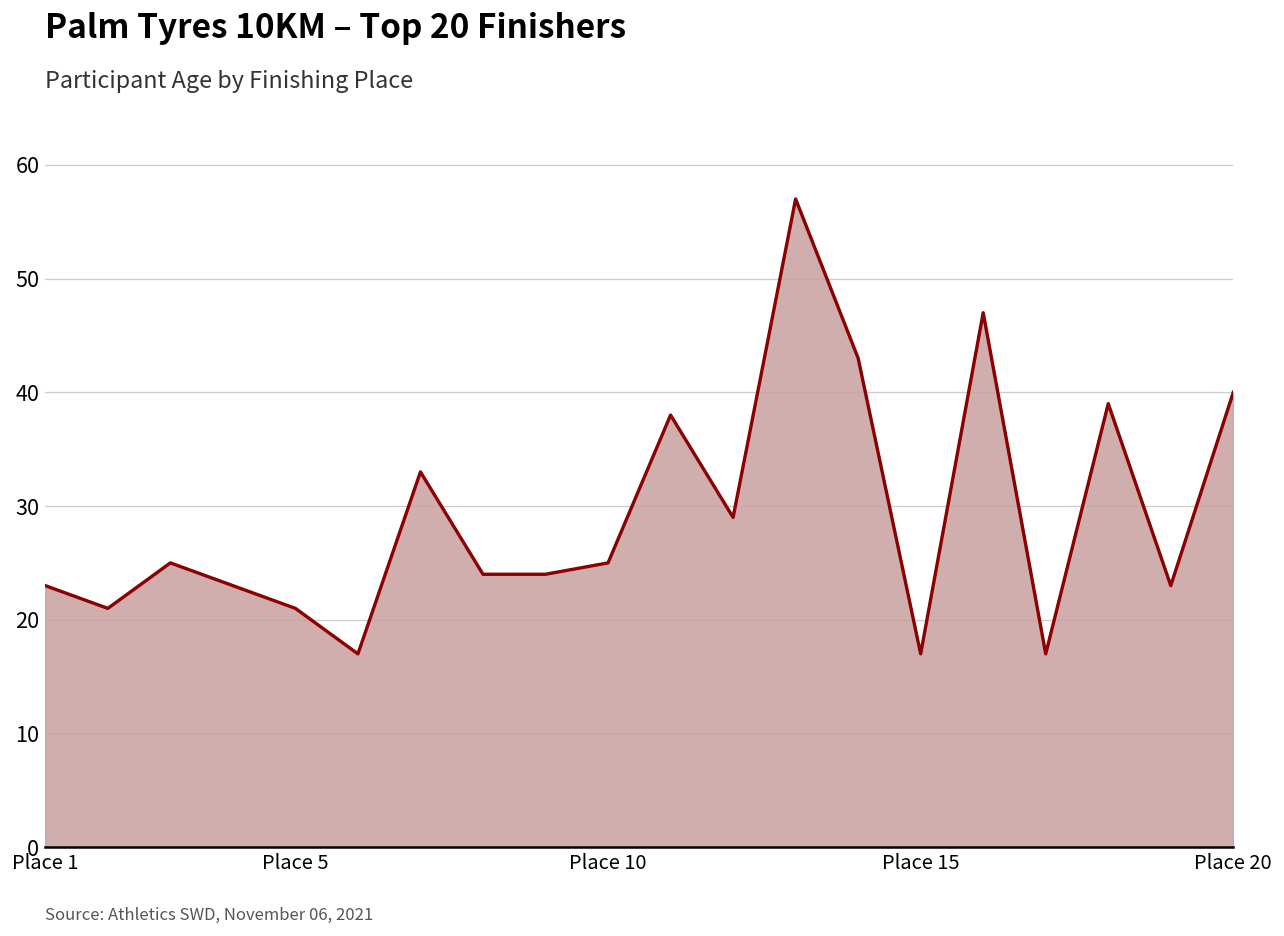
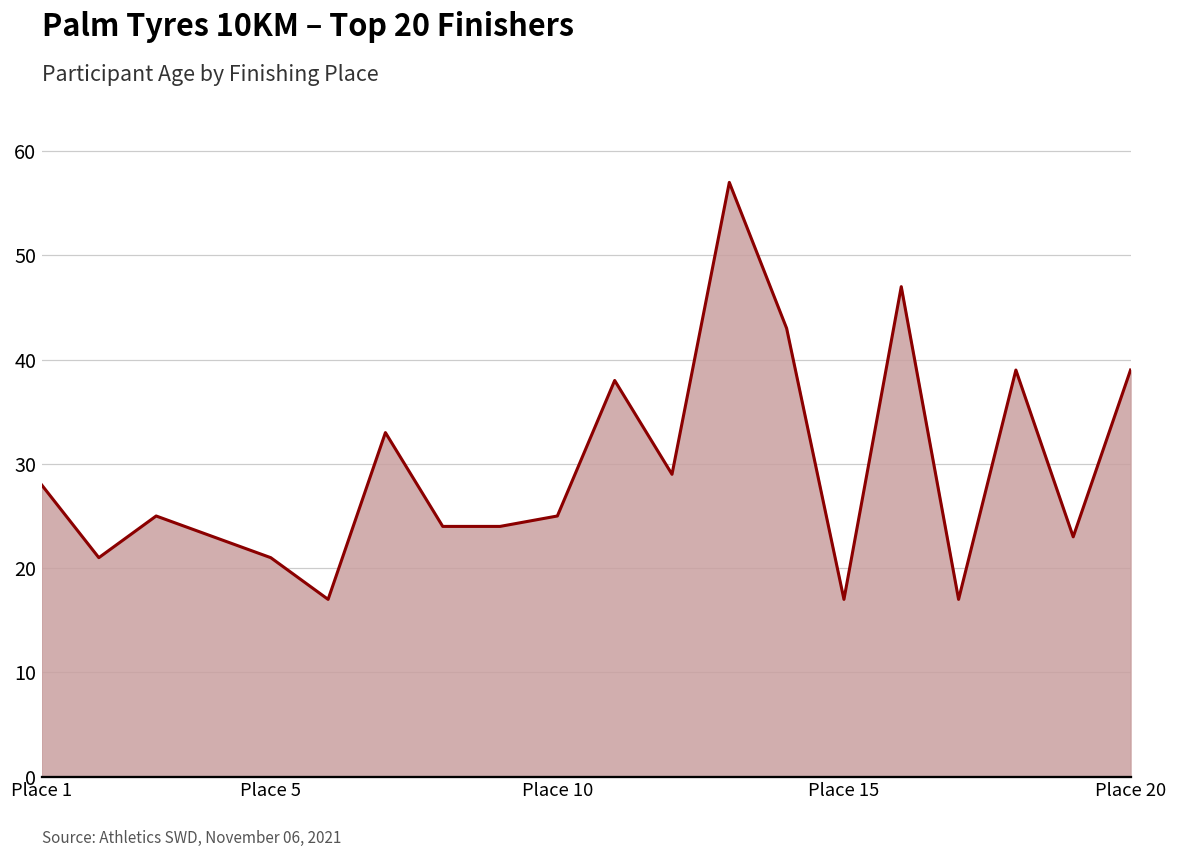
  {
-   "Place 1": 23,
+   "Place 1": 28,
    "Place 5": 21,
    "Place 10": 25,
    "Place 15": 17,
-   "Place 20": 40
+   "Place 20": 39
  }
